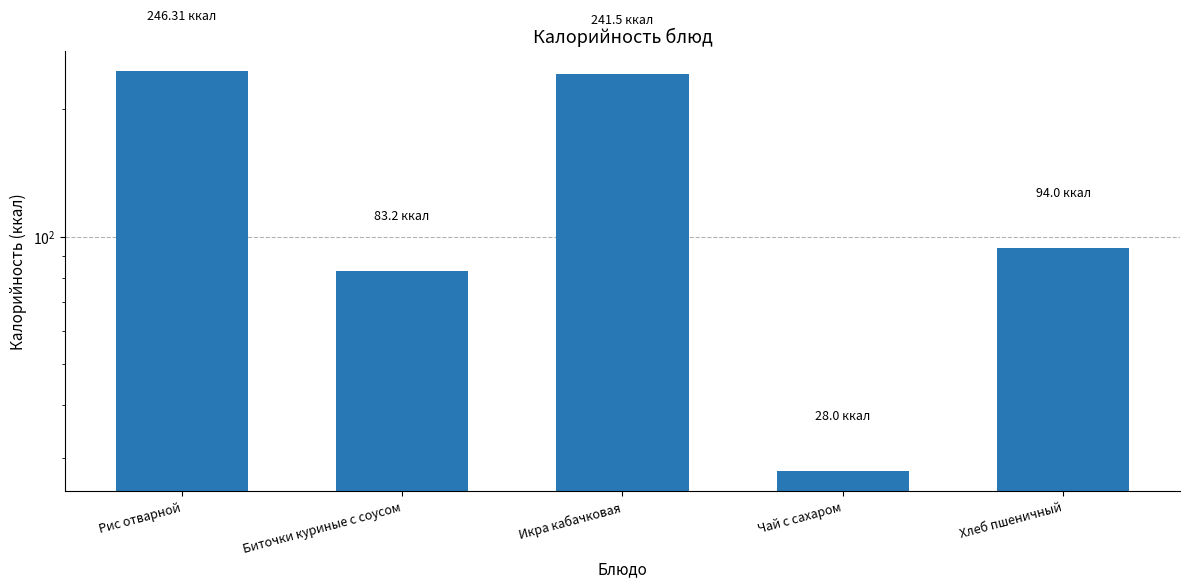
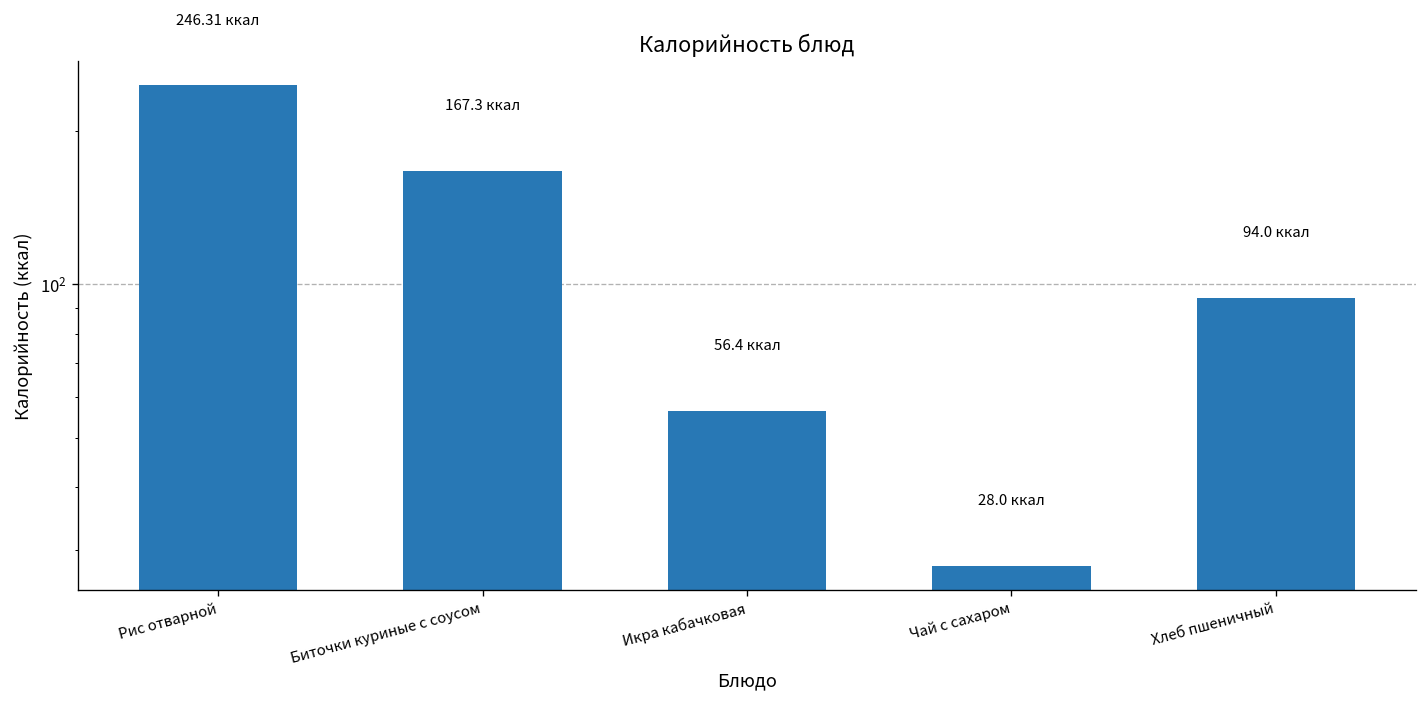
  {
-   "Биточки куриные с соусом": 83.2,
-   "Икра кабачковая": 241.5
+   "Биточки куриные с соусом": 167.3,
+   "Икра кабачковая": 56.4
  }
